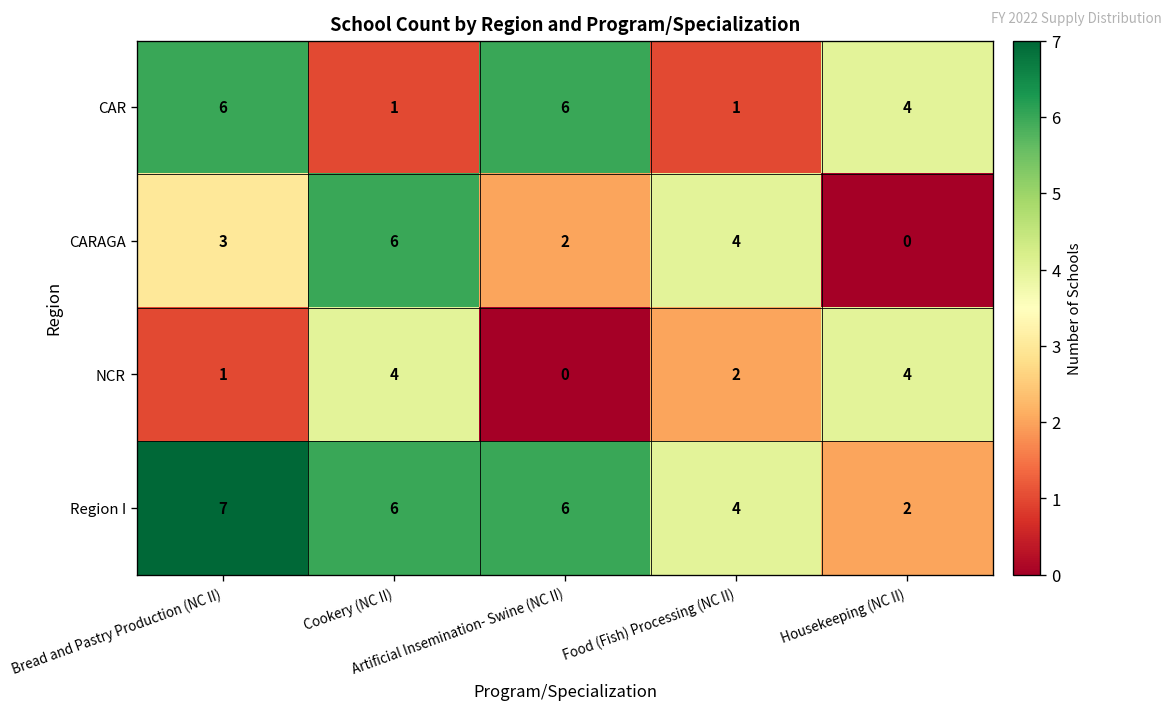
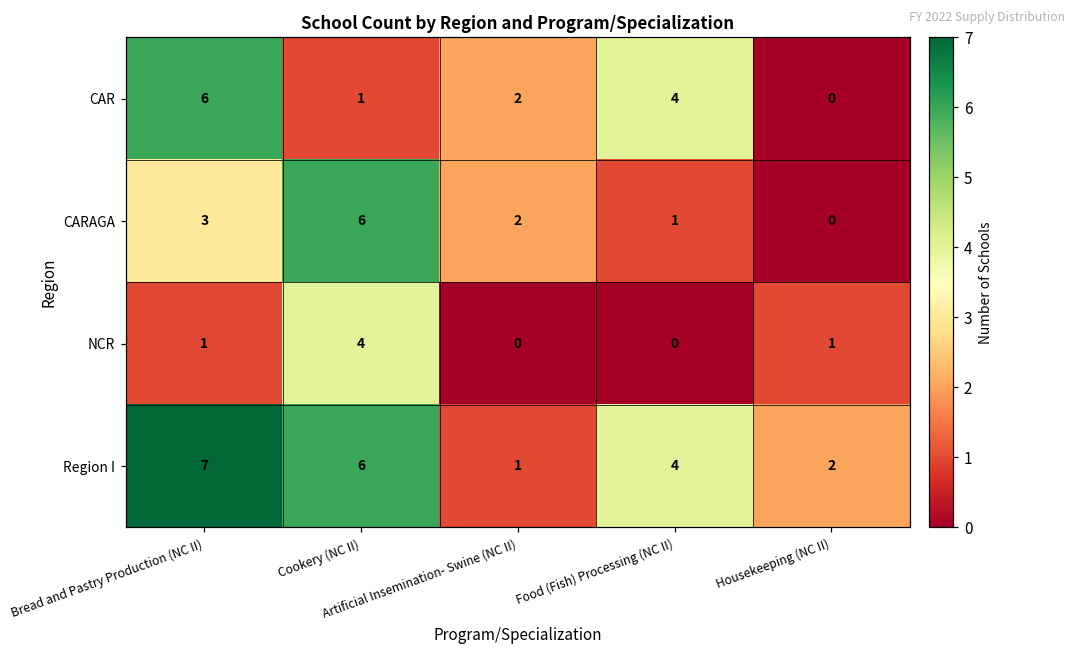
  {
    "CAR": {
      "Bread and Pastry Production (NC II)": 6,
      "Cookery (NC II)": 1,
-     "Artificial Insemination- Swine (NC II)": 6,
-     "Food (Fish) Processing (NC II)": 1,
-     "Housekeeping (NC II)": 4
+     "Artificial Insemination- Swine (NC II)": 2,
+     "Food (Fish) Processing (NC II)": 4,
+     "Housekeeping (NC II)": 0
    },
    "CARAGA": {
      "Bread and Pastry Production (NC II)": 3,
      "Cookery (NC II)": 6,
      "Artificial Insemination- Swine (NC II)": 2,
-     "Food (Fish) Processing (NC II)": 4,
+     "Food (Fish) Processing (NC II)": 1,
      "Housekeeping (NC II)": 0
    },
    "NCR": {
      "Bread and Pastry Production (NC II)": 1,
      "Cookery (NC II)": 4,
      "Artificial Insemination- Swine (NC II)": 0,
-     "Food (Fish) Processing (NC II)": 2,
-     "Housekeeping (NC II)": 4
+     "Food (Fish) Processing (NC II)": 0,
+     "Housekeeping (NC II)": 1
    },
    "Region I": {
      "Bread and Pastry Production (NC II)": 7,
      "Cookery (NC II)": 6,
-     "Artificial Insemination- Swine (NC II)": 6,
+     "Artificial Insemination- Swine (NC II)": 1,
      "Food (Fish) Processing (NC II)": 4,
      "Housekeeping (NC II)": 2
    }
  }
